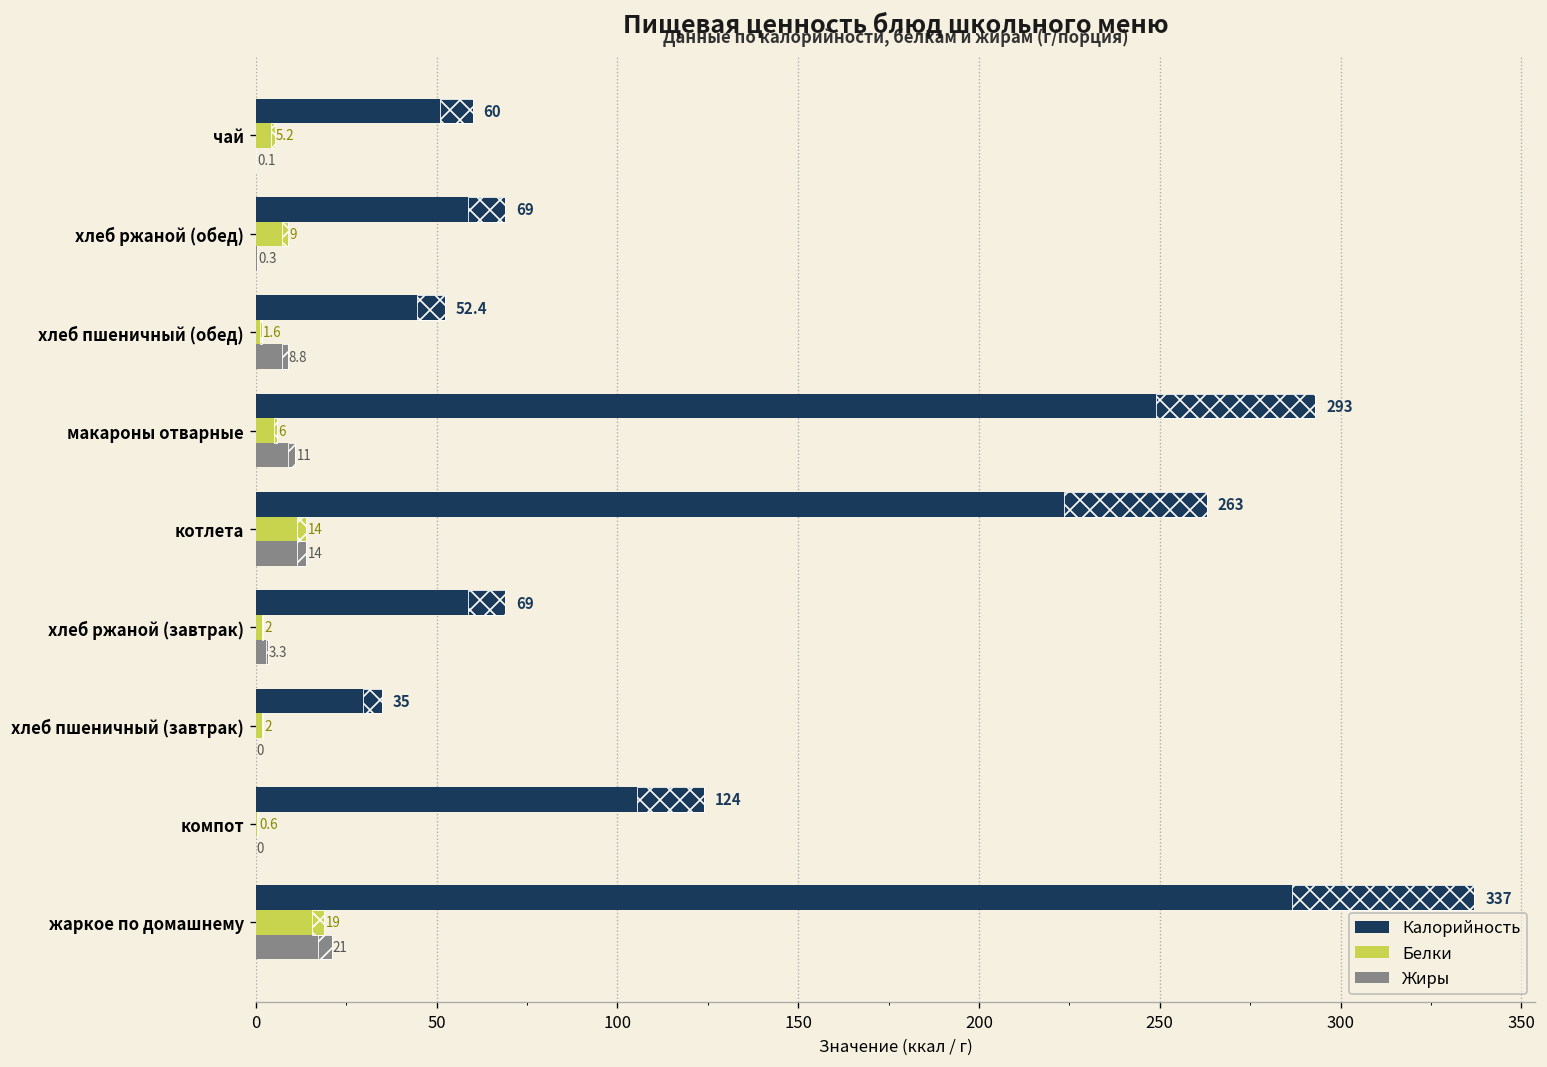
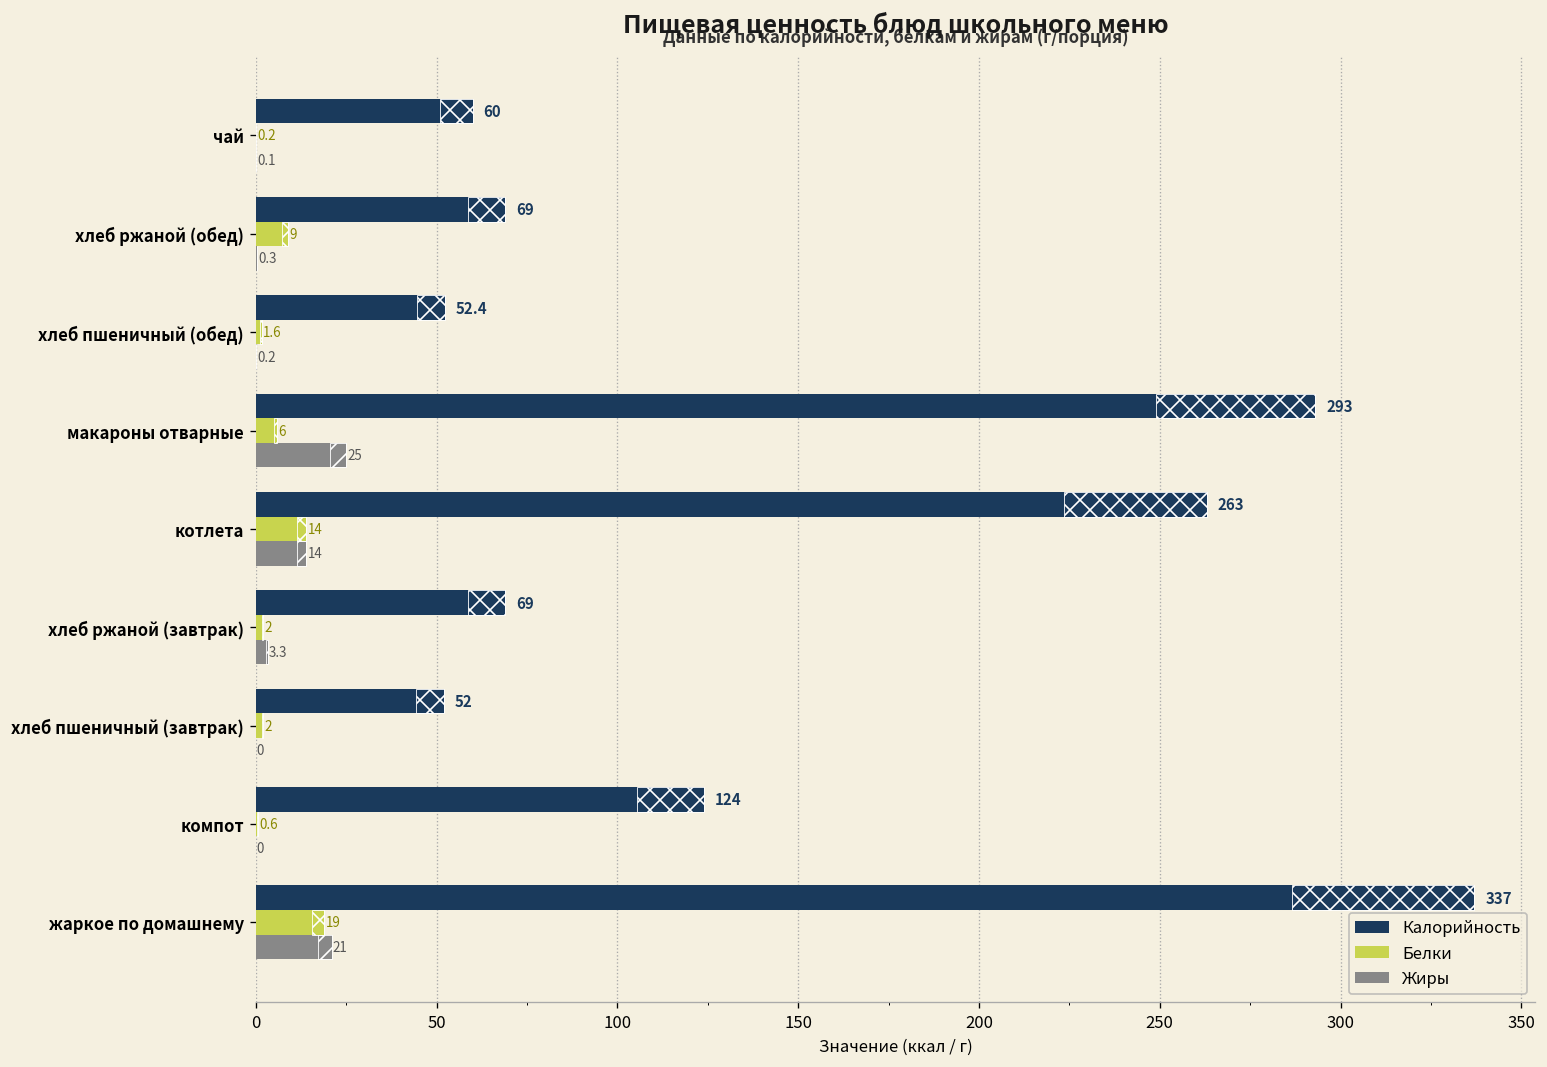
  {
    "Калорийность": {
      "чай": 60,
      "хлеб ржаной (обед)": 69,
      "хлеб пшеничный (обед)": 52.4,
      "макароны отварные": 293,
      "котлета": 263,
      "хлеб ржаной (завтрак)": 69,
-     "хлеб пшеничный (завтрак)": 35,
+     "хлеб пшеничный (завтрак)": 52,
      "компот": 124,
      "жаркое по домашнему": 337
    },
    "Белки": {
-     "чай": 5.2,
+     "чай": 0.2,
      "хлеб ржаной (обед)": 9,
      "хлеб пшеничный (обед)": 1.6,
      "макароны отварные": 6,
      "котлета": 14,
      "хлеб ржаной (завтрак)": 2,
      "хлеб пшеничный (завтрак)": 2,
      "компот": 0.6,
      "жаркое по домашнему": 19
    },
    "Жиры": {
      "чай": 0.1,
      "хлеб ржаной (обед)": 0.3,
-     "хлеб пшеничный (обед)": 8.8,
-     "макароны отварные": 11,
+     "хлеб пшеничный (обед)": 0.2,
+     "макароны отварные": 25,
      "котлета": 14,
      "хлеб ржаной (завтрак)": 3.3,
      "хлеб пшеничный (завтрак)": 0,
      "компот": 0,
      "жаркое по домашнему": 21
    }
  }
